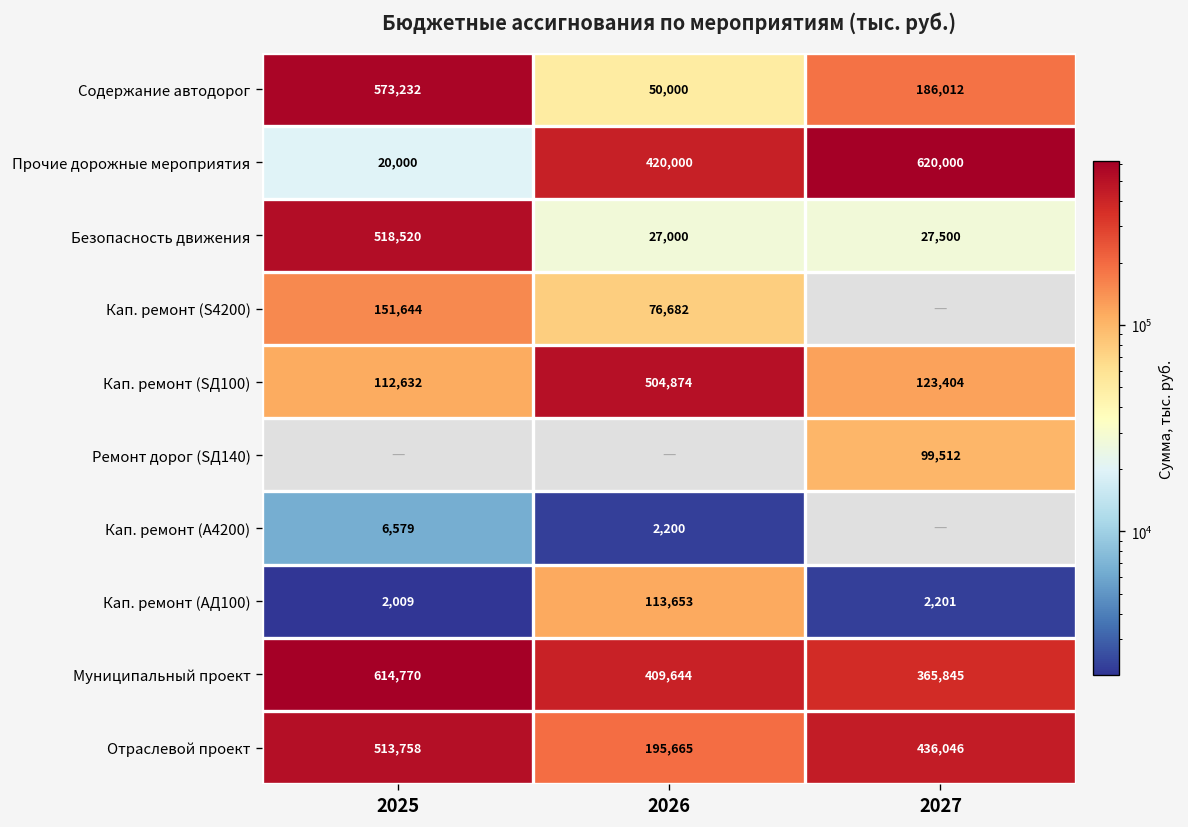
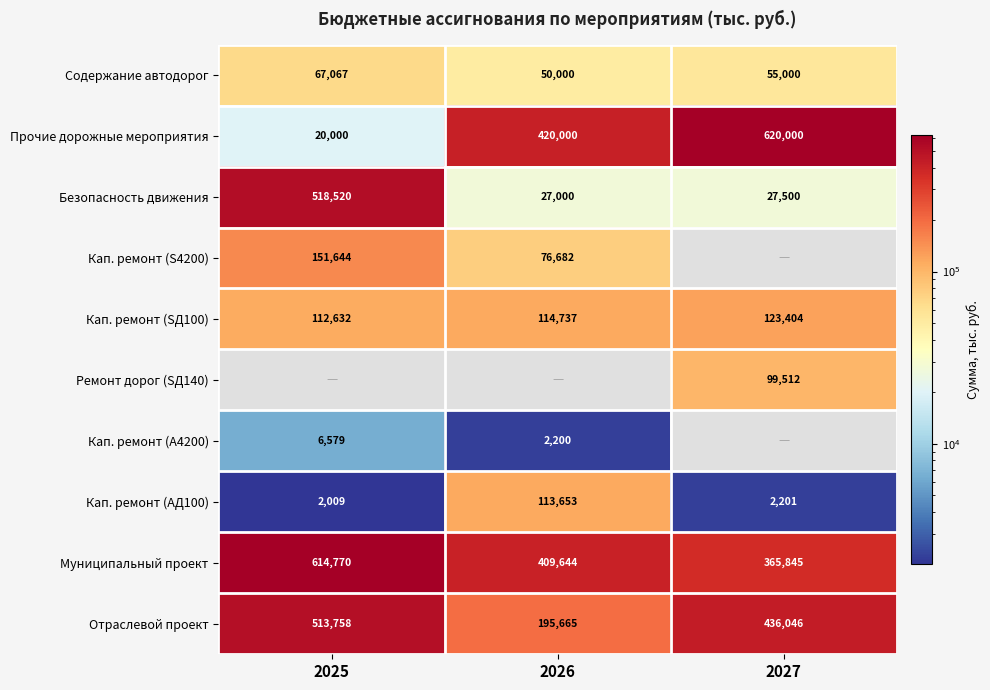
  {
    "Содержание автодорог": {
-     "2025": "573,232",
+     "2025": "67,067",
      "2026": "50,000",
-     "2027": "186,012"
+     "2027": "55,000"
    },
    "Прочие дорожные мероприятия": {
      "2025": "20,000",
      "2026": "420,000",
      "2027": "620,000"
    },
    "Безопасность движения": {
      "2025": "518,520",
      "2026": "27,000",
      "2027": "27,500"
    },
    "Кап. ремонт (S4200)": {
      "2025": "151,644",
      "2026": "76,682"
    },
    "Кап. ремонт (SД100)": {
      "2025": "112,632",
-     "2026": "504,874",
+     "2026": "114,737",
      "2027": "123,404"
    },
    "Ремонт дорог (SД140)": {
      "2027": "99,512"
    },
    "Кап. ремонт (А4200)": {
      "2025": "6,579",
      "2026": "2,200"
    },
    "Кап. ремонт (АД100)": {
      "2025": "2,009",
      "2026": "113,653",
      "2027": "2,201"
    },
    "Муниципальный проект": {
      "2025": "614,770",
      "2026": "409,644",
      "2027": "365,845"
    },
    "Отраслевой проект": {
      "2025": "513,758",
      "2026": "195,665",
      "2027": "436,046"
    }
  }
